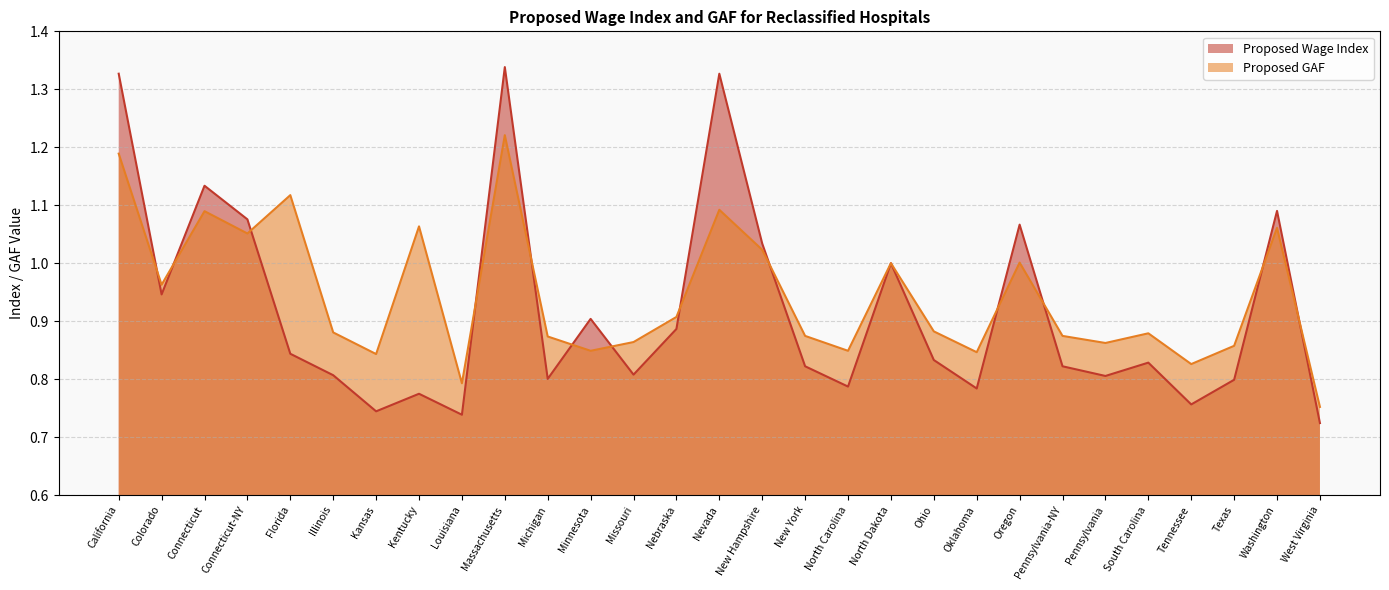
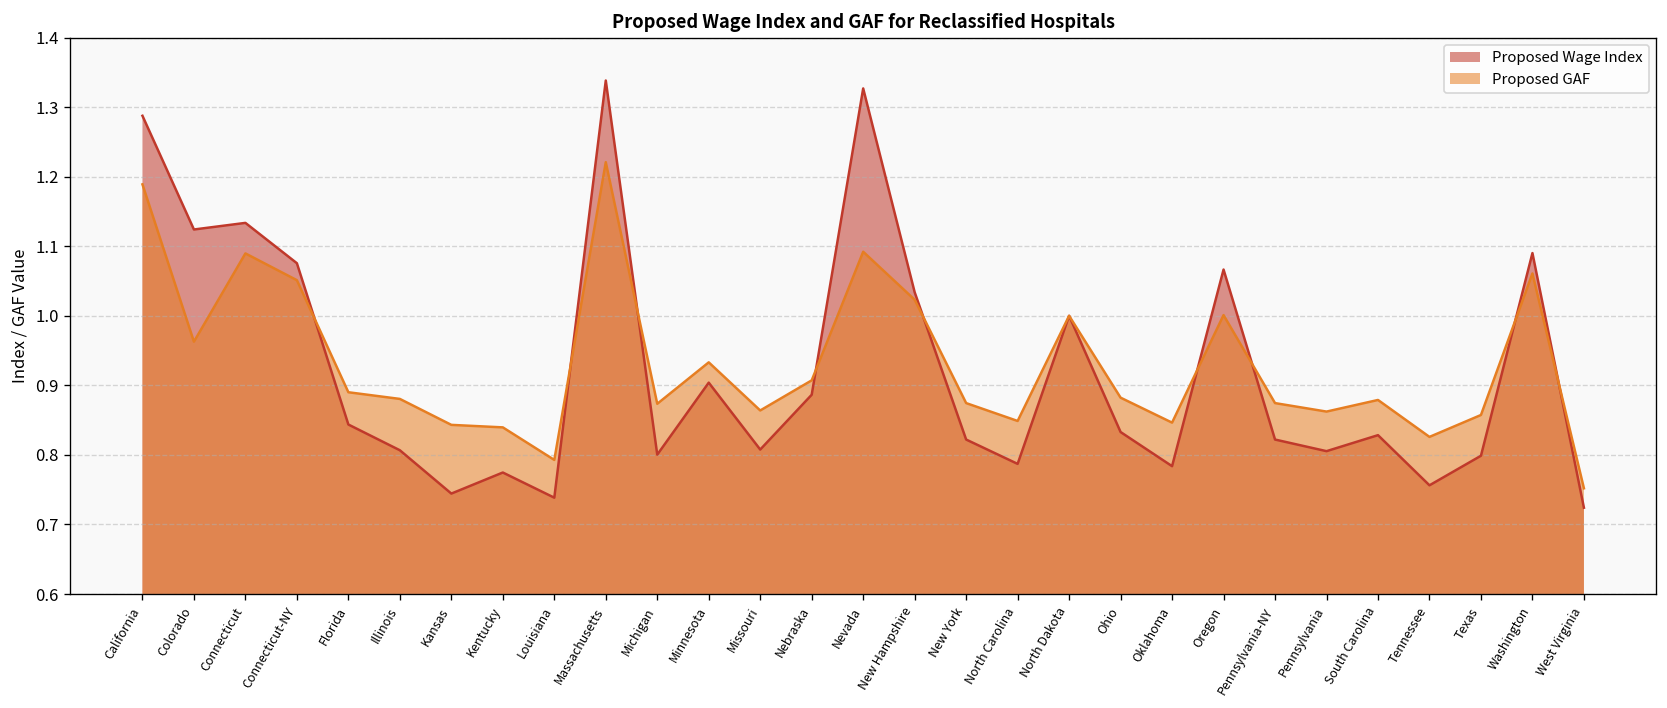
  {
    "Proposed Wage Index": {
-     "California": 1.33,
-     "Colorado": 0.95,
+     "California": 1.29,
+     "Colorado": 1.12,
      "Connecticut": 1.13,
      "Connecticut-NY": 1.08,
      "Florida": 0.84,
      "Illinois": 0.81,
      "Kansas": 0.74,
      "Kentucky": 0.77,
      "Louisiana": 0.74,
      "Massachusetts": 1.34,
      "Michigan": 0.80,
      "Minnesota": 0.90,
      "Missouri": 0.81,
      "Nebraska": 0.89,
      "Nevada": 1.33,
      "New Hampshire": 1.03,
      "New York": 0.82,
      "North Carolina": 0.79,
      "Ohio": 0.83,
      "Oklahoma": 0.78,
      "Oregon": 1.07,
      "Pennsylvania-NY": 0.82,
      "Pennsylvania": 0.81,
      "South Carolina": 0.83,
      "Tennessee": 0.76,
      "Texas": 0.80,
      "Washington": 1.09,
      "West Virginia": 0.72
    },
    "Proposed GAF": {
      "California": 1.19,
      "Colorado": 0.96,
      "Connecticut": 1.09,
      "Connecticut-NY": 1.05,
-     "Florida": 1.12,
+     "Florida": 0.89,
      "Illinois": 0.88,
      "Kansas": 0.84,
-     "Kentucky": 1.06,
+     "Kentucky": 0.84,
      "Louisiana": 0.79,
      "Massachusetts": 1.22,
      "Michigan": 0.87,
-     "Minnesota": 0.85,
+     "Minnesota": 0.93,
      "Missouri": 0.86,
      "Nebraska": 0.91,
      "Nevada": 1.09,
      "New Hampshire": 1.02,
      "New York": 0.87,
      "North Carolina": 0.85,
      "Ohio": 0.88,
      "Oklahoma": 0.85,
      "Oregon": 1.00,
      "Pennsylvania-NY": 0.87,
      "Pennsylvania": 0.86,
      "South Carolina": 0.88,
      "Tennessee": 0.83,
      "Texas": 0.86,
      "Washington": 1.06,
      "West Virginia": 0.75
    }
  }
